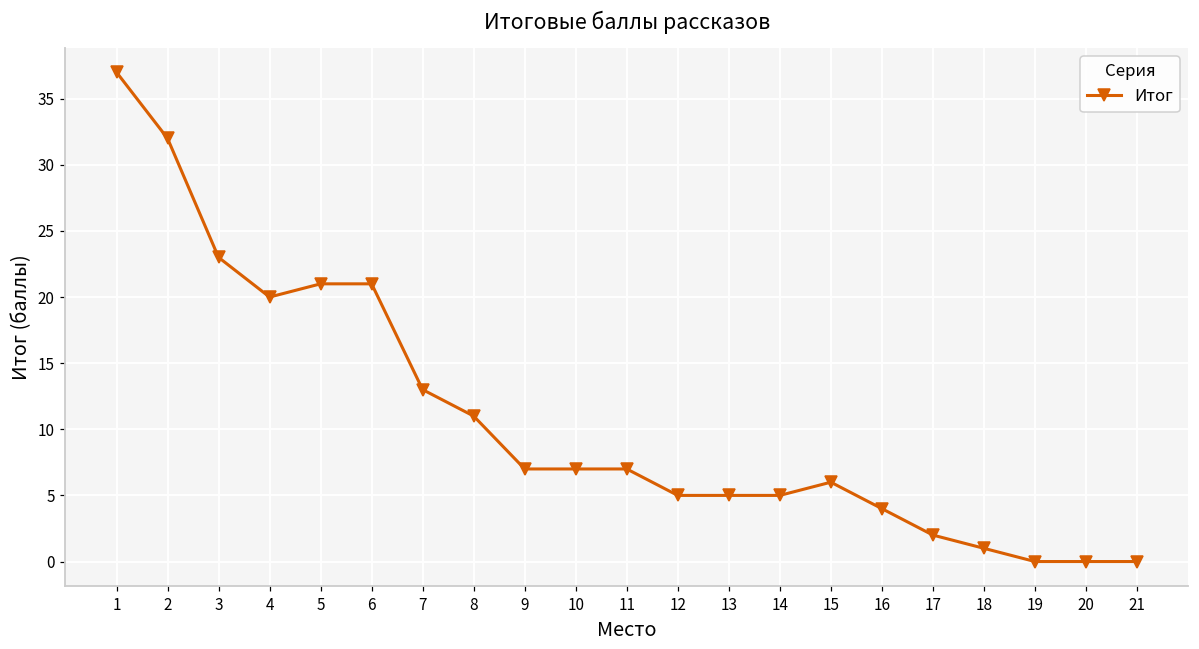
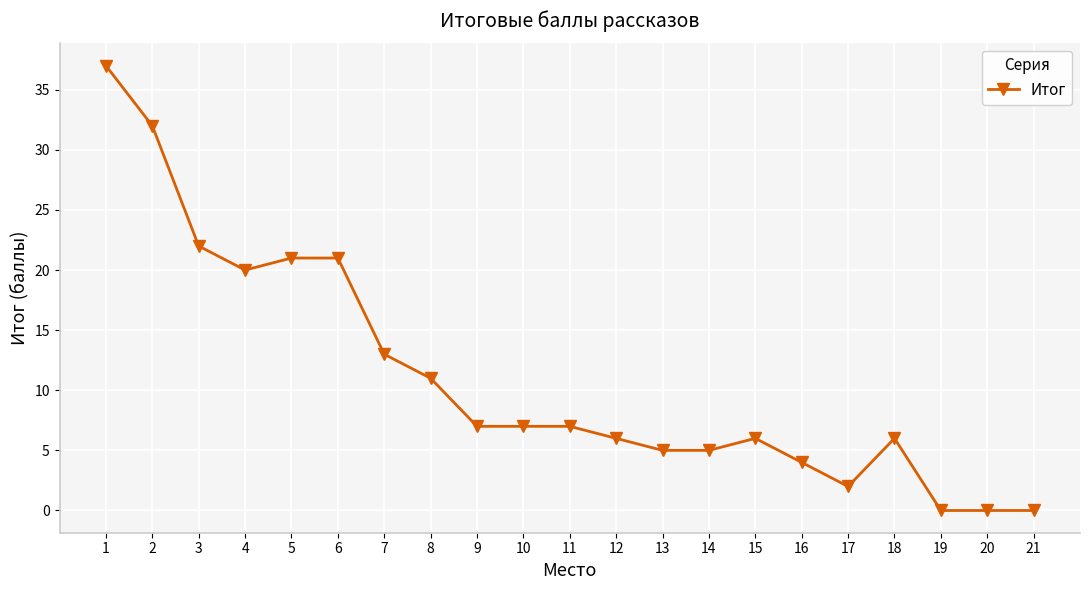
  {
    "1": 37,
    "2": 32,
-   "3": 23,
+   "3": 22,
    "4": 20,
    "5": 21,
    "6": 21,
    "7": 13,
    "8": 11,
    "9": 7,
    "10": 7,
    "11": 7,
-   "12": 5,
+   "12": 6,
    "13": 5,
    "14": 5,
    "15": 6,
    "16": 4,
    "17": 2,
-   "18": 1,
+   "18": 6,
    "19": 0,
    "20": 0,
    "21": 0
  }
